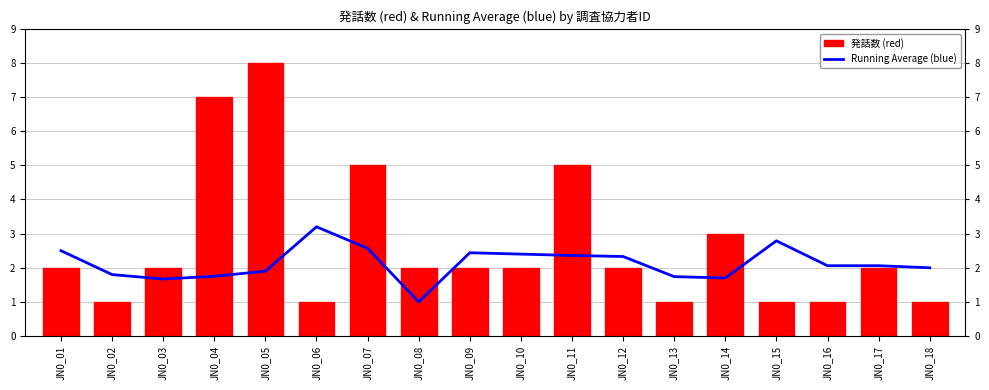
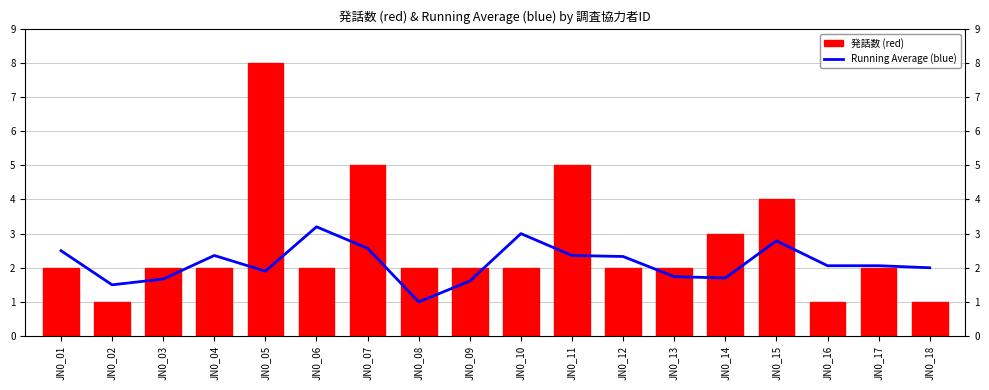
  {
    "Running Average (blue)": {
      "JN0_01": 2.5,
-     "JN0_02": 1.8,
+     "JN0_02": 1.5,
      "JN0_03": 1.7,
-     "JN0_04": 1.8,
+     "JN0_04": 2.4,
      "JN0_05": 1.9,
      "JN0_06": 3.2,
      "JN0_07": 2.6,
      "JN0_08": 1.0,
-     "JN0_09": 2.4,
-     "JN0_10": 2.4,
+     "JN0_09": 1.6,
+     "JN0_10": 3.0,
      "JN0_11": 2.4,
      "JN0_12": 2.3,
      "JN0_13": 1.7,
      "JN0_14": 1.7,
      "JN0_15": 2.8,
      "JN0_16": 2.1,
      "JN0_17": 2.1,
      "JN0_18": 2.0
    },
    "発話数 (red)": {
      "JN0_01": 2,
      "JN0_02": 1,
      "JN0_03": 2,
-     "JN0_04": 7,
+     "JN0_04": 2,
      "JN0_05": 8,
-     "JN0_06": 1,
+     "JN0_06": 2,
      "JN0_07": 5,
      "JN0_08": 2,
      "JN0_09": 2,
      "JN0_10": 2,
      "JN0_11": 5,
      "JN0_12": 2,
-     "JN0_13": 1,
+     "JN0_13": 2,
      "JN0_14": 3,
-     "JN0_15": 1,
+     "JN0_15": 4,
      "JN0_16": 1,
      "JN0_17": 2,
      "JN0_18": 1
    }
  }
